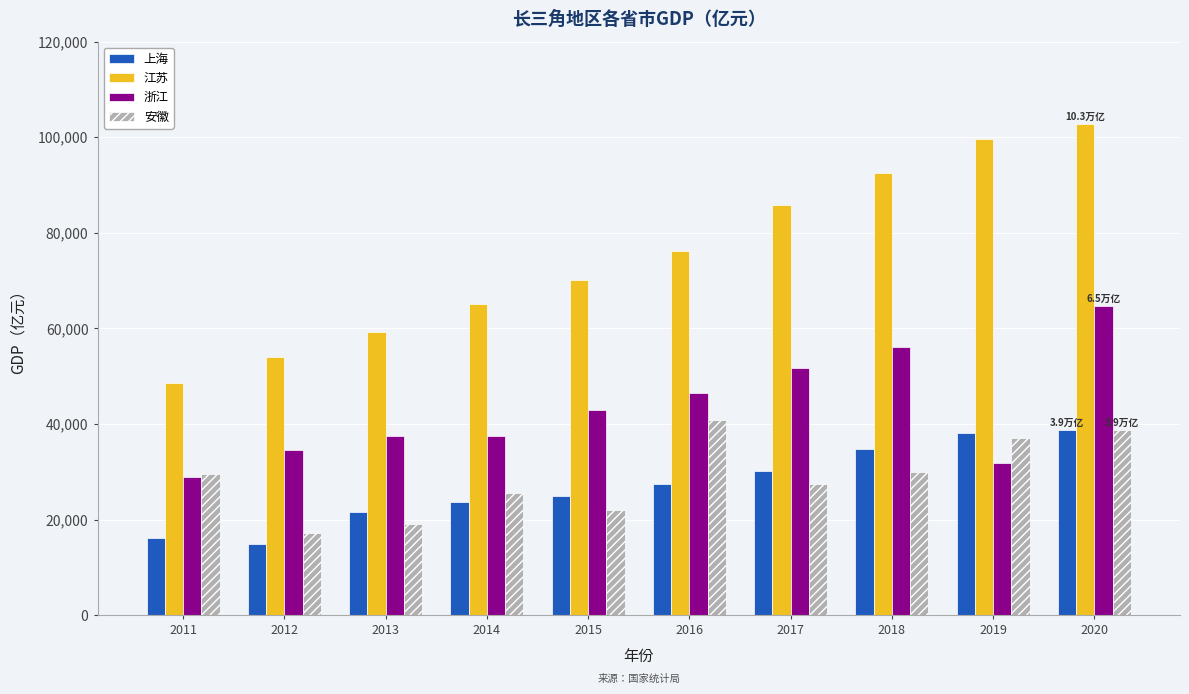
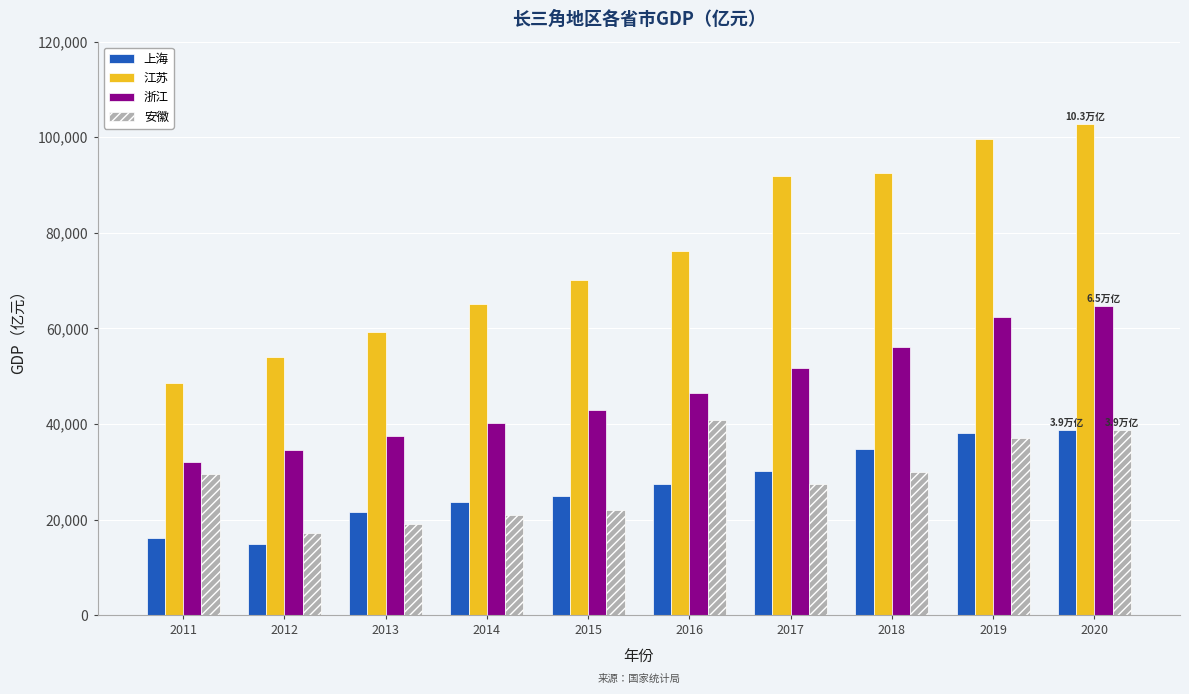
  {
    "上海": {
      "2011": "16,000",
      "2012": "15,000",
      "2013": "22,000",
      "2014": "24,000",
      "2015": "25,000",
      "2016": "27,000",
      "2017": "30,000",
      "2018": "35,000",
      "2019": "38,000"
    },
    "江苏": {
      "2011": "49,000",
      "2012": "54,000",
      "2013": "59,000",
      "2014": "65,000",
      "2015": "70,000",
      "2016": "76,000",
-     "2017": "86,000",
+     "2017": "92,000",
      "2018": "93,000",
      "2019": "100,000"
    },
    "浙江": {
-     "2011": "29,000",
+     "2011": "32,000",
      "2012": "35,000",
      "2013": "38,000",
-     "2014": "37,000",
+     "2014": "40,000",
      "2015": "43,000",
      "2016": "46,000",
      "2017": "52,000",
      "2018": "56,000",
-     "2019": "32,000"
+     "2019": "62,000"
    },
    "安徽": {
      "2011": "29,000",
      "2012": "17,000",
      "2013": "19,000",
-     "2014": "26,000",
+     "2014": "21,000",
      "2015": "22,000",
      "2016": "41,000",
      "2017": "28,000",
      "2018": "30,000",
      "2019": "37,000"
    }
  }
